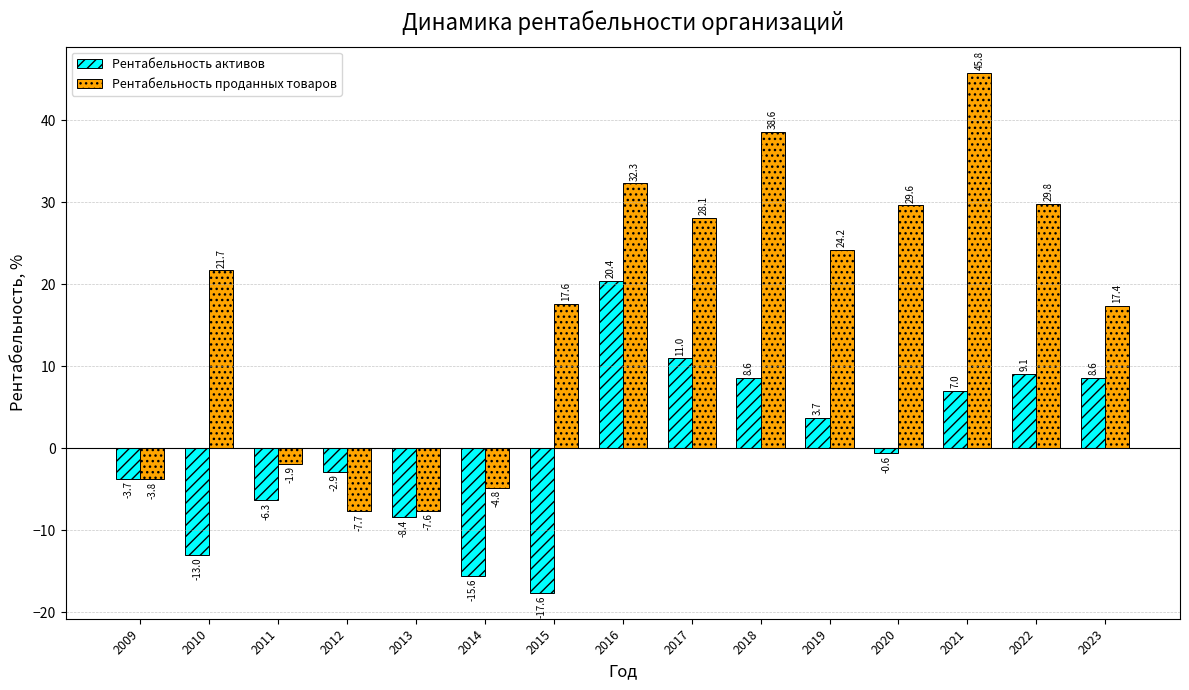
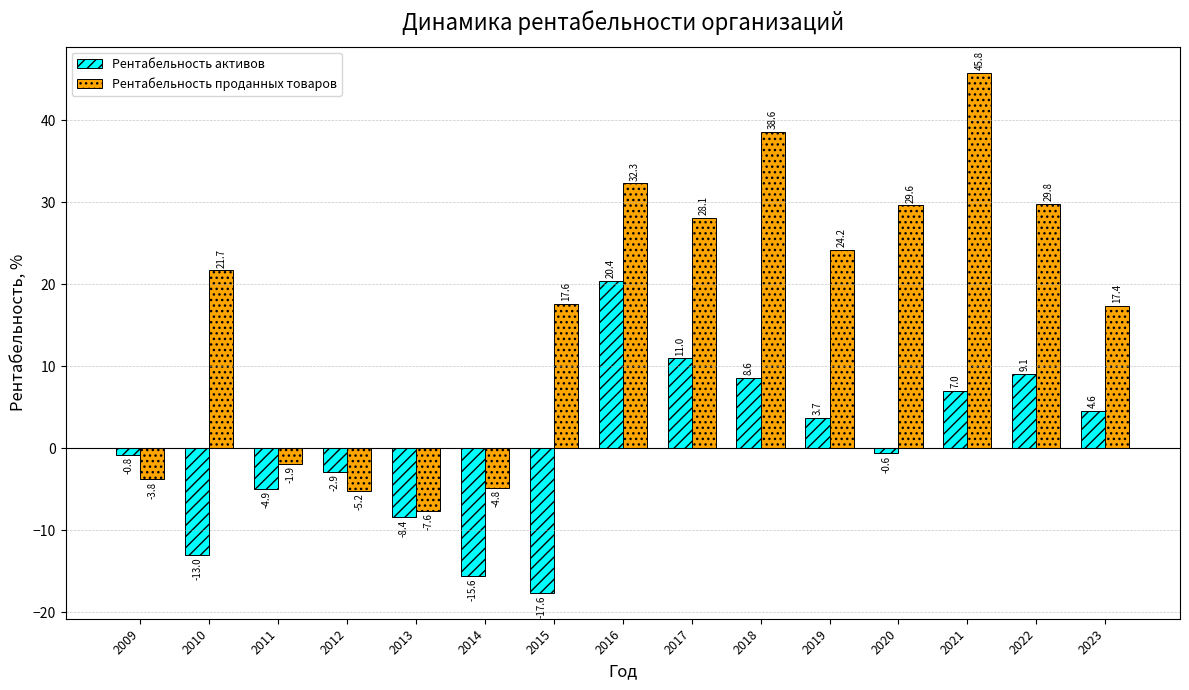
  {
    "Рентабельность активов": {
-     "2009": -3.7,
+     "2009": -0.8,
      "2010": -13.0,
-     "2011": -6.3,
+     "2011": -4.9,
      "2012": -2.9,
      "2013": -8.4,
      "2014": -15.6,
      "2015": -17.6,
      "2016": 20.4,
      "2017": 11.0,
      "2018": 8.6,
      "2019": 3.7,
      "2020": -0.6,
      "2021": 7.0,
      "2022": 9.1,
-     "2023": 8.6
+     "2023": 4.6
    },
    "Рентабельность проданных товаров": {
      "2009": -3.8,
      "2010": 21.7,
      "2011": -1.9,
-     "2012": -7.7,
+     "2012": -5.2,
      "2013": -7.6,
      "2014": -4.8,
      "2015": 17.6,
      "2016": 32.3,
      "2017": 28.1,
      "2018": 38.6,
      "2019": 24.2,
      "2020": 29.6,
      "2021": 45.8,
      "2022": 29.8,
      "2023": 17.4
    }
  }
